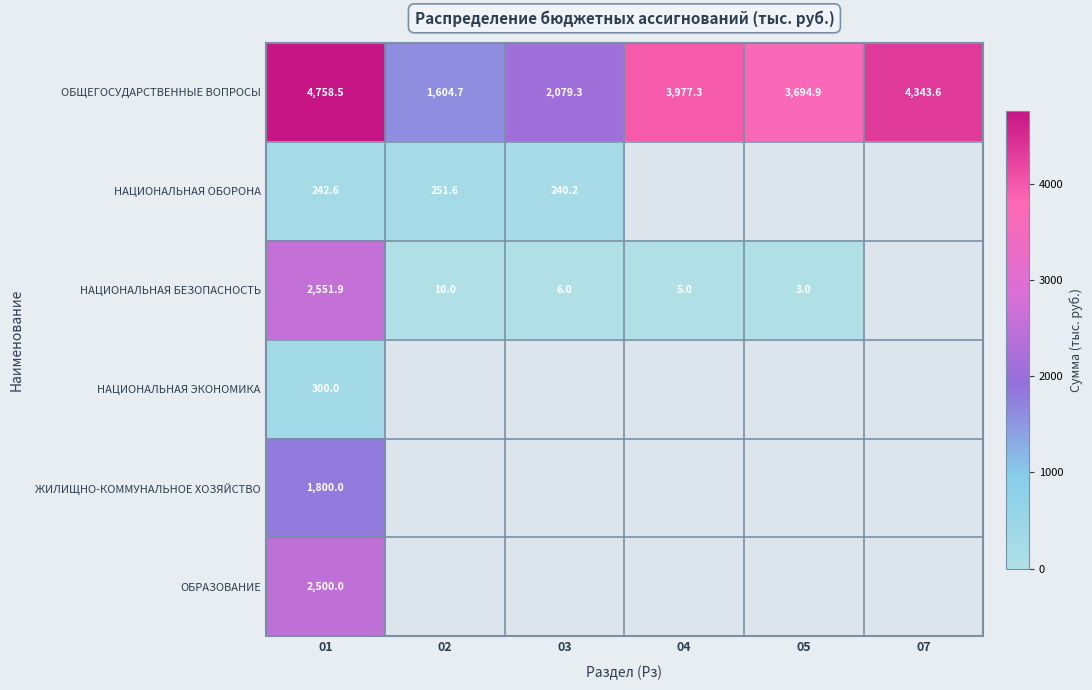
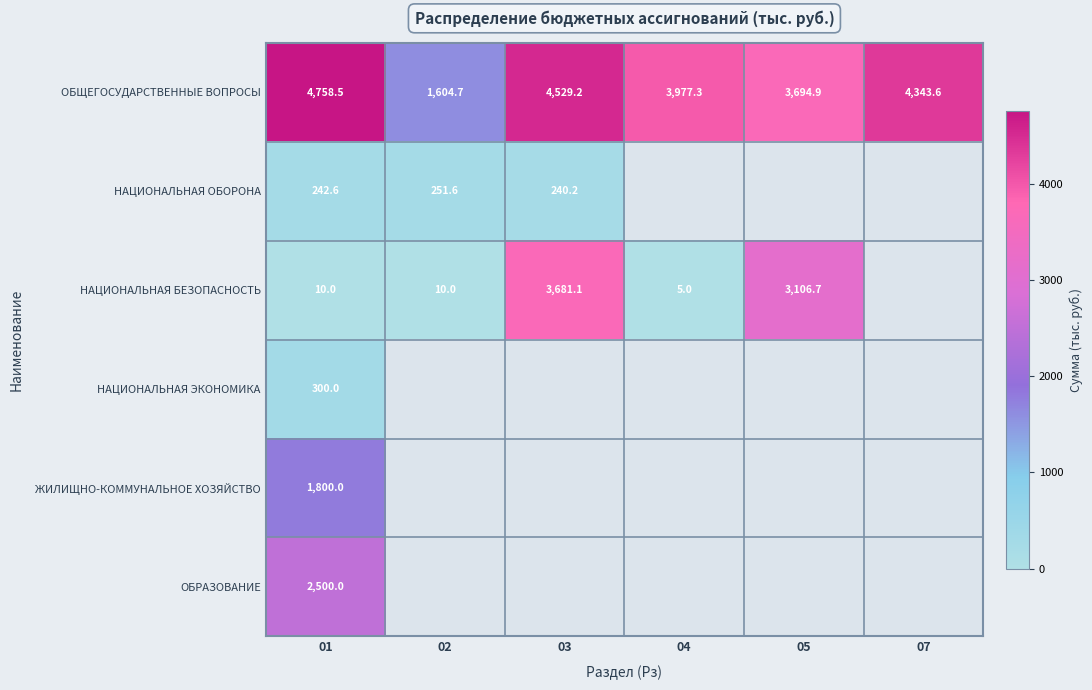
  {
    "ОБЩЕГОСУДАРСТВЕННЫЕ ВОПРОСЫ": {
-     "03": "2,079.3"
+     "03": "4,529.2"
    },
    "НАЦИОНАЛЬНАЯ БЕЗОПАСНОСТЬ": {
-     "01": "2,551.9",
-     "03": "6.0",
-     "05": "3.0"
+     "01": "10.0",
+     "03": "3,681.1",
+     "05": "3,106.7"
    }
  }
